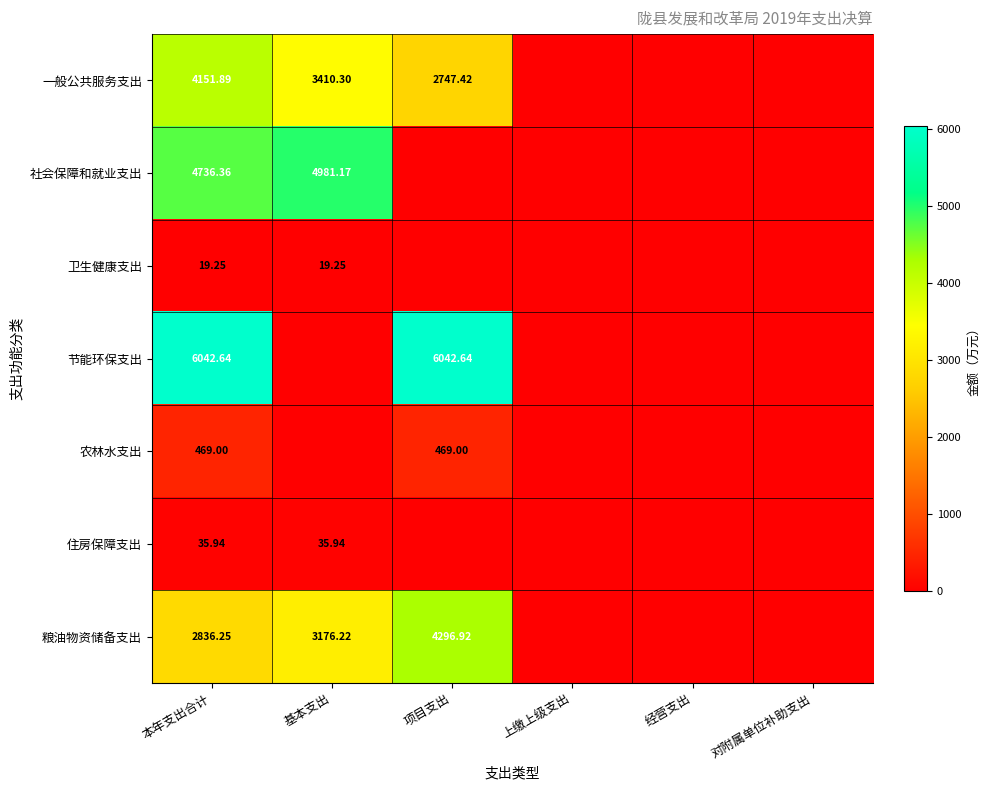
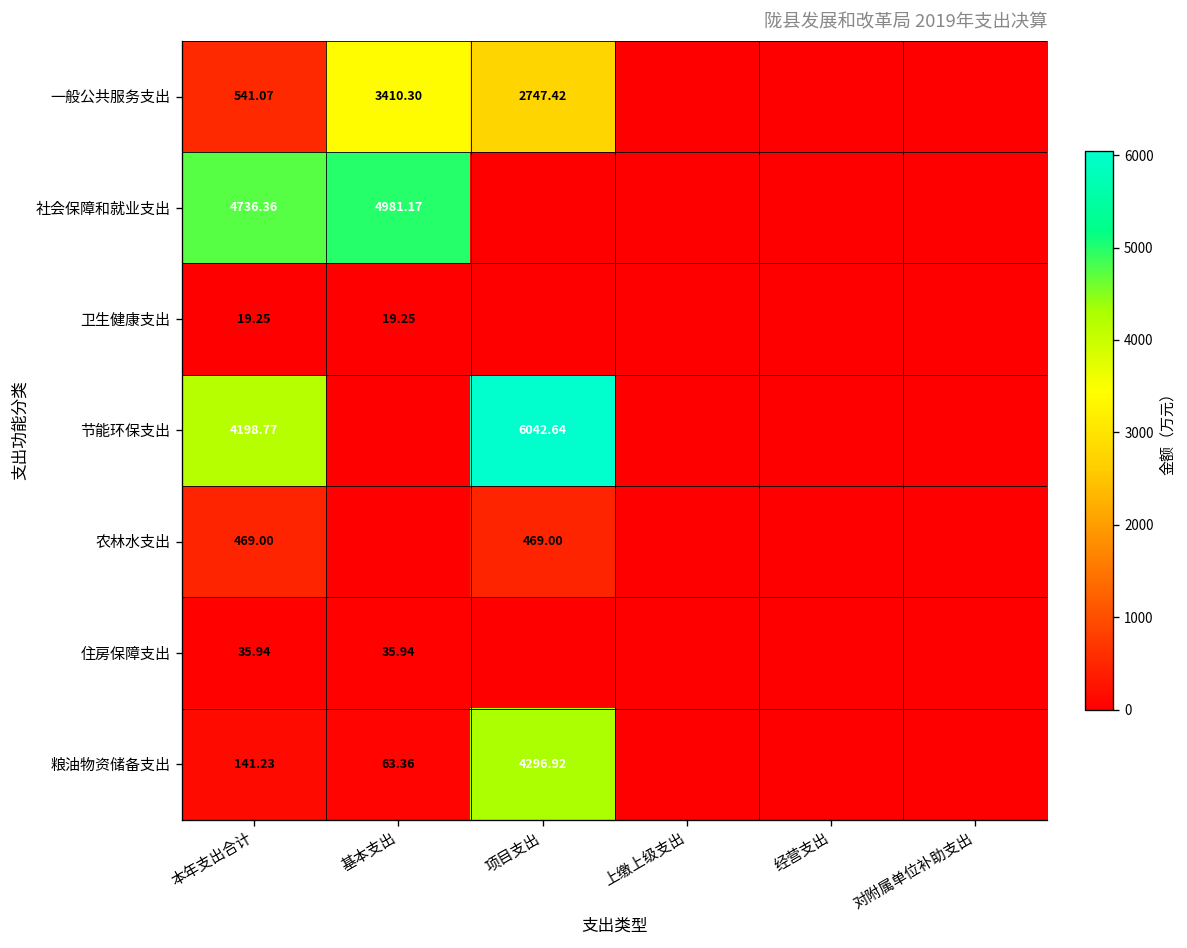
  {
    "一般公共服务支出": {
-     "本年支出合计": 4151.89,
+     "本年支出合计": 541.07,
      "基本支出": 3410.30,
      "项目支出": 2747.42
    },
    "社会保障和就业支出": {
      "本年支出合计": 4736.36,
      "基本支出": 4981.17
    },
    "卫生健康支出": {
      "本年支出合计": 19.25,
      "基本支出": 19.25
    },
    "节能环保支出": {
-     "本年支出合计": 6042.64,
+     "本年支出合计": 4198.77,
      "项目支出": 6042.64
    },
    "农林水支出": {
      "本年支出合计": 469.00,
      "项目支出": 469.00
    },
    "住房保障支出": {
      "本年支出合计": 35.94,
      "基本支出": 35.94
    },
    "粮油物资储备支出": {
-     "本年支出合计": 2836.25,
-     "基本支出": 3176.22,
+     "本年支出合计": 141.23,
+     "基本支出": 63.36,
      "项目支出": 4296.92
    }
  }
